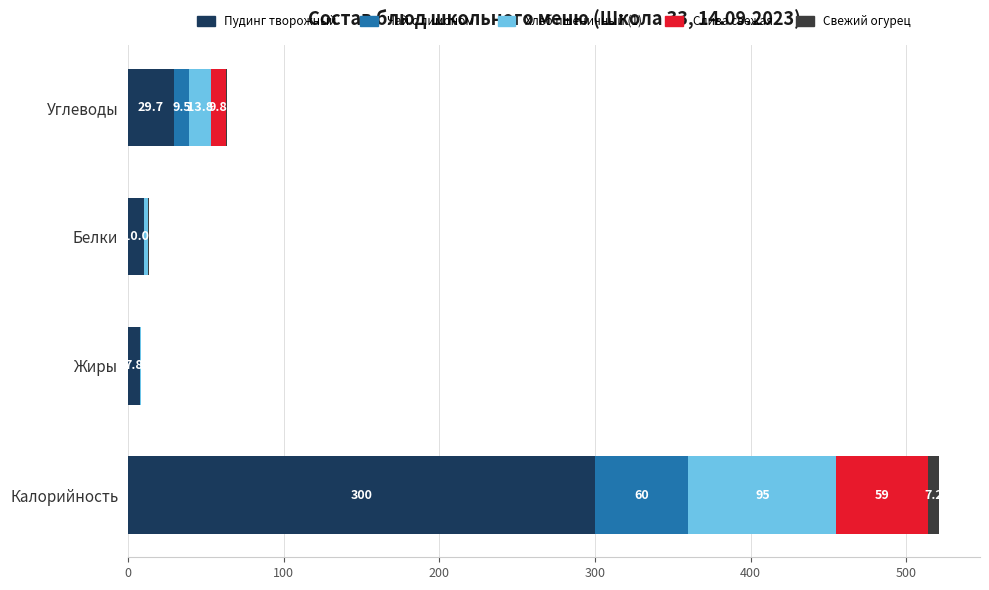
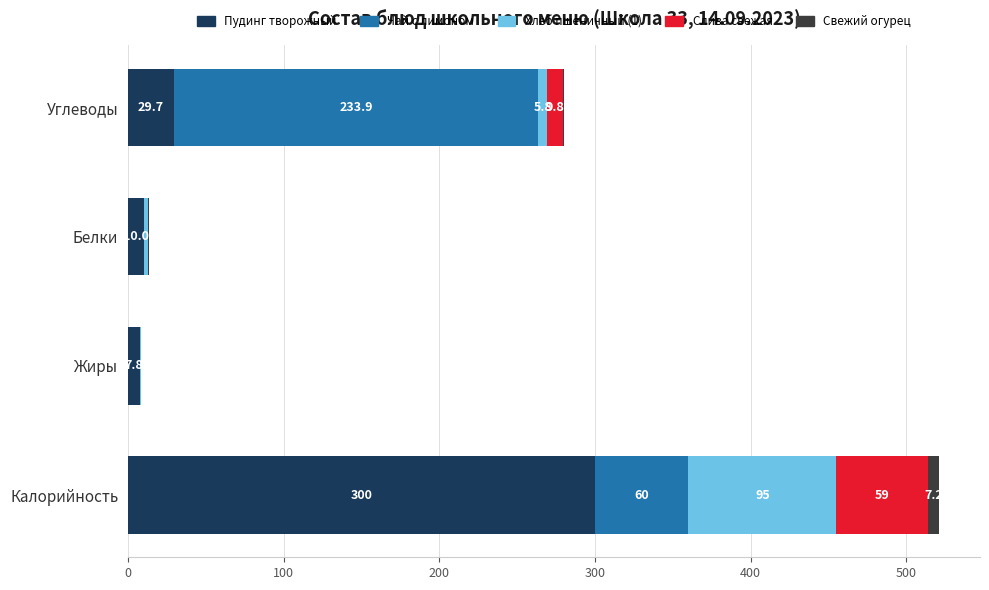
  {
    "Чай с лимоном": {
-     "Углеводы": 9.5,
+     "Углеводы": 233.9,
      "Калорийность": 60
    },
    "Хлеб пшеничный (1)": {
-     "Углеводы": 13.8,
+     "Углеводы": 5.8,
      "Калорийность": 95
    },
    "Слива свежая": {
      "Калорийность": 59
    }
  }
